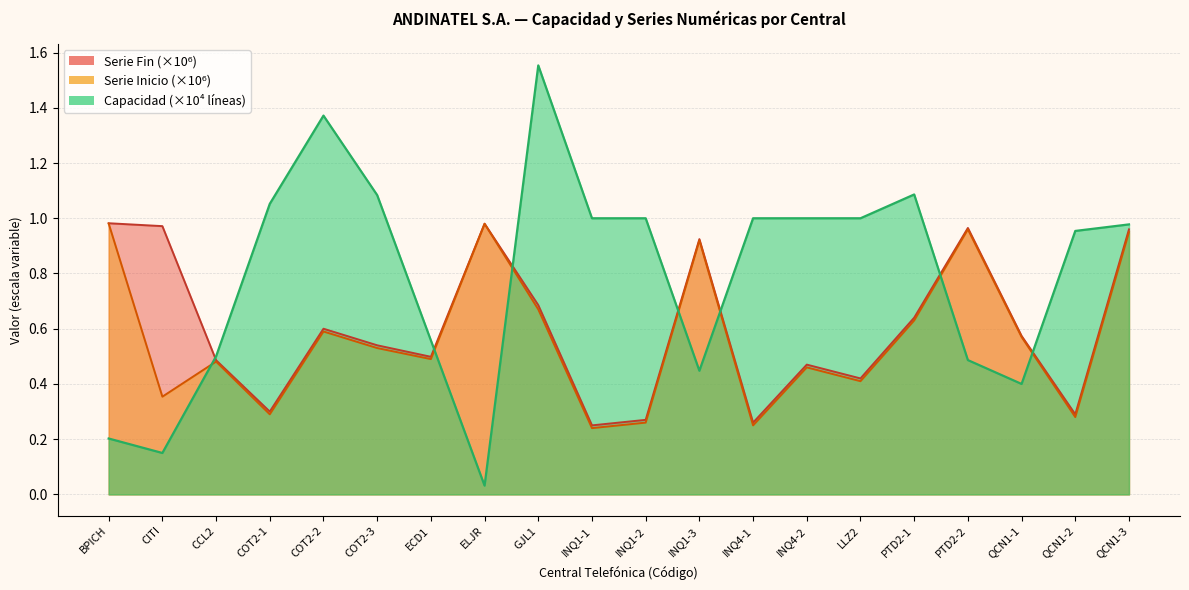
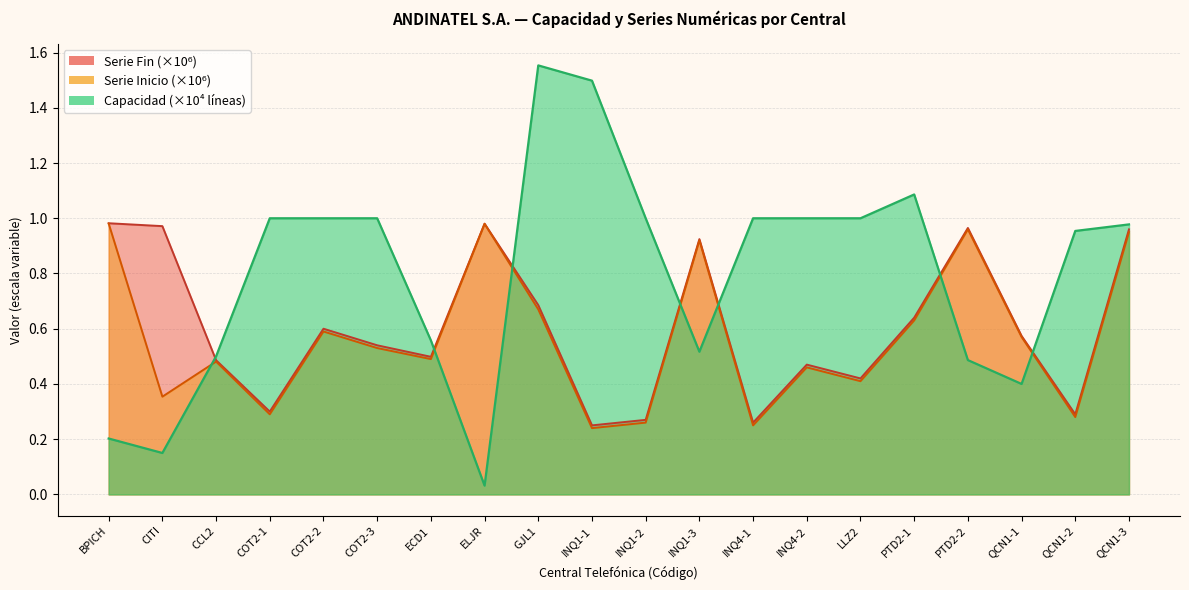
  {
    "Serie Fin (×10⁶)": {
      "CITI": 0.97,
      "COT2-1": 0.30,
      "COT2-2": 0.60,
      "COT2-3": 0.54,
      "GJL1": 0.69,
      "INQ1-1": 0.25,
      "INQ1-2": 0.27,
      "INQ4-1": 0.26,
      "INQ4-2": 0.47,
      "LLZ2": 0.42,
      "PTD2-1": 0.64,
      "QCN1-2": 0.29,
      "QCN1-3": 0.96
    },
    "Serie Inicio (×10⁶)": {
      "CITI": 0.35,
      "COT2-1": 0.29,
      "COT2-2": 0.59,
      "COT2-3": 0.53,
      "GJL1": 0.67,
      "INQ1-1": 0.24,
      "INQ1-2": 0.26,
      "INQ4-1": 0.25,
      "INQ4-2": 0.46,
      "LLZ2": 0.41,
      "PTD2-1": 0.63,
      "QCN1-2": 0.28,
      "QCN1-3": 0.95
    },
    "Capacidad (×10⁴ líneas)": {
      "BPICH": 0.20,
      "CITI": 0.15,
      "CCL2": 0.50,
-     "COT2-1": 1.05,
-     "COT2-2": 1.37,
-     "COT2-3": 1.08,
+     "COT2-1": 1.00,
+     "COT2-2": 1.00,
+     "COT2-3": 1.00,
      "ECD1": 0.56,
      "ELJR": 0.03,
      "GJL1": 1.55,
-     "INQ1-1": 1.00,
+     "INQ1-1": 1.50,
      "INQ1-2": 1.00,
-     "INQ1-3": 0.45,
+     "INQ1-3": 0.52,
      "INQ4-1": 1.00,
      "INQ4-2": 1.00,
      "LLZ2": 1.00,
      "PTD2-1": 1.09,
      "PTD2-2": 0.49,
      "QCN1-1": 0.40,
      "QCN1-2": 0.95,
      "QCN1-3": 0.98
    }
  }
